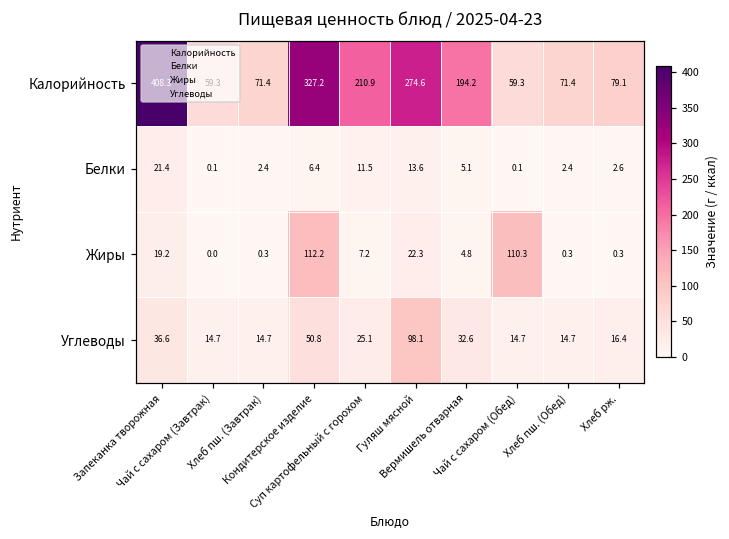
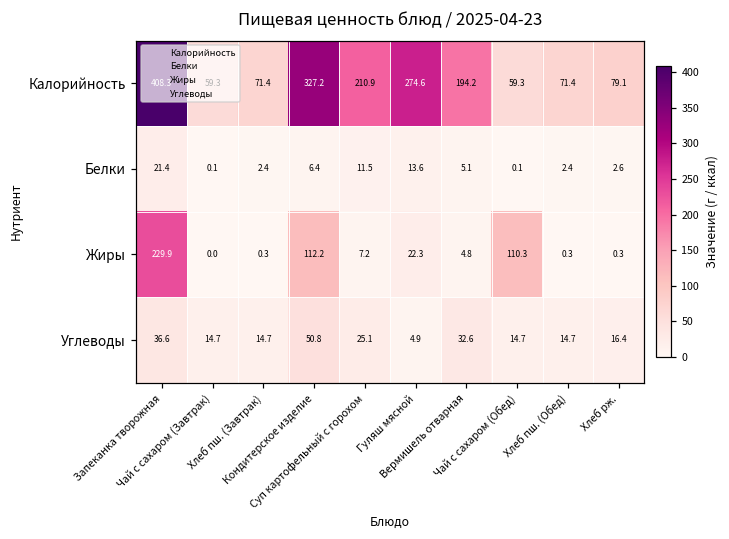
  {
    "Калорийность": {
      "Хлеб пш. (Завтрак)": 71.4,
      "Кондитерское изделие": 327.2,
      "Суп картофельный с горохом": 210.9,
      "Гуляш мясной": 274.6,
      "Вермишель отварная": 194.2,
      "Чай с сахаром (Обед)": 59.3,
      "Хлеб пш. (Обед)": 71.4,
      "Хлеб рж.": 79.1
    },
    "Белки": {
      "Запеканка творожная": 21.4,
      "Чай с сахаром (Завтрак)": 0.1,
      "Хлеб пш. (Завтрак)": 2.4,
      "Кондитерское изделие": 6.4,
      "Суп картофельный с горохом": 11.5,
      "Гуляш мясной": 13.6,
      "Вермишель отварная": 5.1,
      "Чай с сахаром (Обед)": 0.1,
      "Хлеб пш. (Обед)": 2.4,
      "Хлеб рж.": 2.6
    },
    "Жиры": {
-     "Запеканка творожная": 19.2,
+     "Запеканка творожная": 229.9,
      "Чай с сахаром (Завтрак)": 0.0,
      "Хлеб пш. (Завтрак)": 0.3,
      "Кондитерское изделие": 112.2,
      "Суп картофельный с горохом": 7.2,
      "Гуляш мясной": 22.3,
      "Вермишель отварная": 4.8,
      "Чай с сахаром (Обед)": 110.3,
      "Хлеб пш. (Обед)": 0.3,
      "Хлеб рж.": 0.3
    },
    "Углеводы": {
      "Запеканка творожная": 36.6,
      "Чай с сахаром (Завтрак)": 14.7,
      "Хлеб пш. (Завтрак)": 14.7,
      "Кондитерское изделие": 50.8,
      "Суп картофельный с горохом": 25.1,
-     "Гуляш мясной": 98.1,
+     "Гуляш мясной": 4.9,
      "Вермишель отварная": 32.6,
      "Чай с сахаром (Обед)": 14.7,
      "Хлеб пш. (Обед)": 14.7,
      "Хлеб рж.": 16.4
    }
  }
